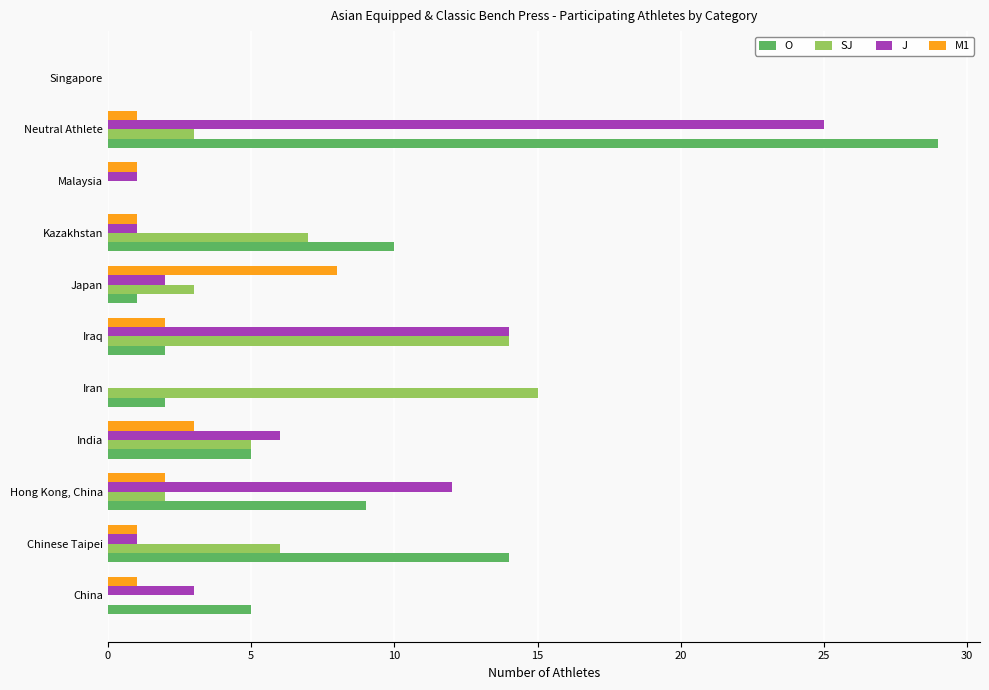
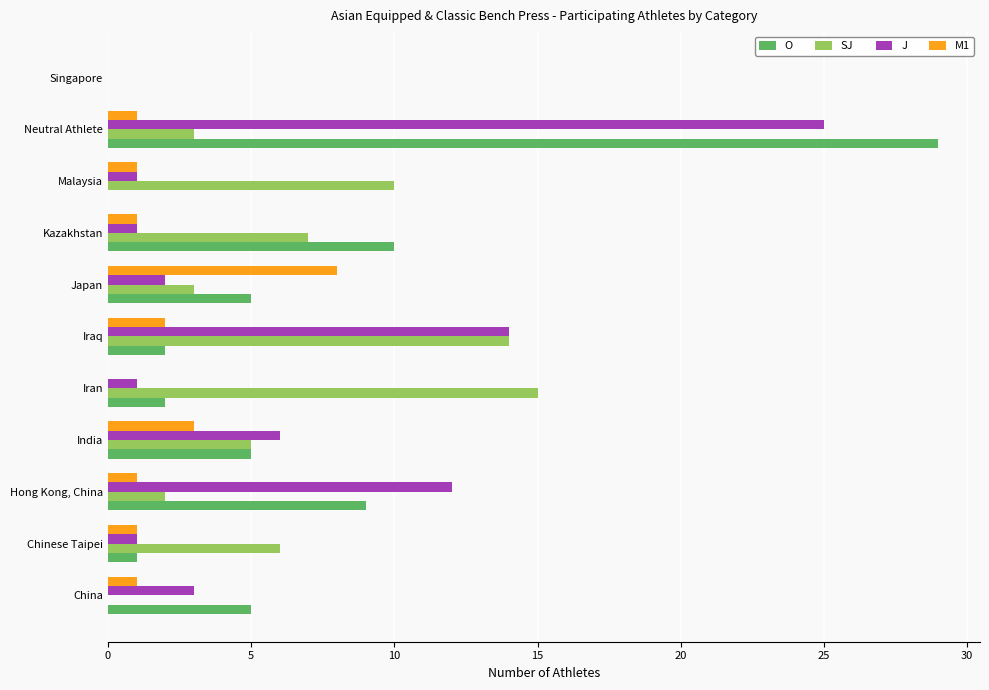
  {
    "O": {
      "Singapore": 0,
      "Neutral Athlete": 29,
      "Malaysia": 0,
      "Kazakhstan": 10,
-     "Japan": 1,
+     "Japan": 5,
      "Iraq": 2,
      "Iran": 2,
      "India": 5,
      "Hong Kong, China": 9,
-     "Chinese Taipei": 14,
+     "Chinese Taipei": 1,
      "China": 5
    },
    "SJ": {
      "Singapore": 0,
      "Neutral Athlete": 3,
-     "Malaysia": 0,
+     "Malaysia": 10,
      "Kazakhstan": 7,
      "Japan": 3,
      "Iraq": 14,
      "Iran": 15,
      "India": 5,
      "Hong Kong, China": 2,
      "Chinese Taipei": 6,
      "China": 0
    },
    "J": {
      "Singapore": 0,
      "Neutral Athlete": 25,
      "Malaysia": 1,
      "Kazakhstan": 1,
      "Japan": 2,
      "Iraq": 14,
-     "Iran": 0,
+     "Iran": 1,
      "India": 6,
      "Hong Kong, China": 12,
      "Chinese Taipei": 1,
      "China": 3
    },
    "M1": {
      "Singapore": 0,
      "Neutral Athlete": 1,
      "Malaysia": 1,
      "Kazakhstan": 1,
      "Japan": 8,
      "Iraq": 2,
      "Iran": 0,
      "India": 3,
-     "Hong Kong, China": 2,
+     "Hong Kong, China": 1,
      "Chinese Taipei": 1,
      "China": 1
    }
  }
